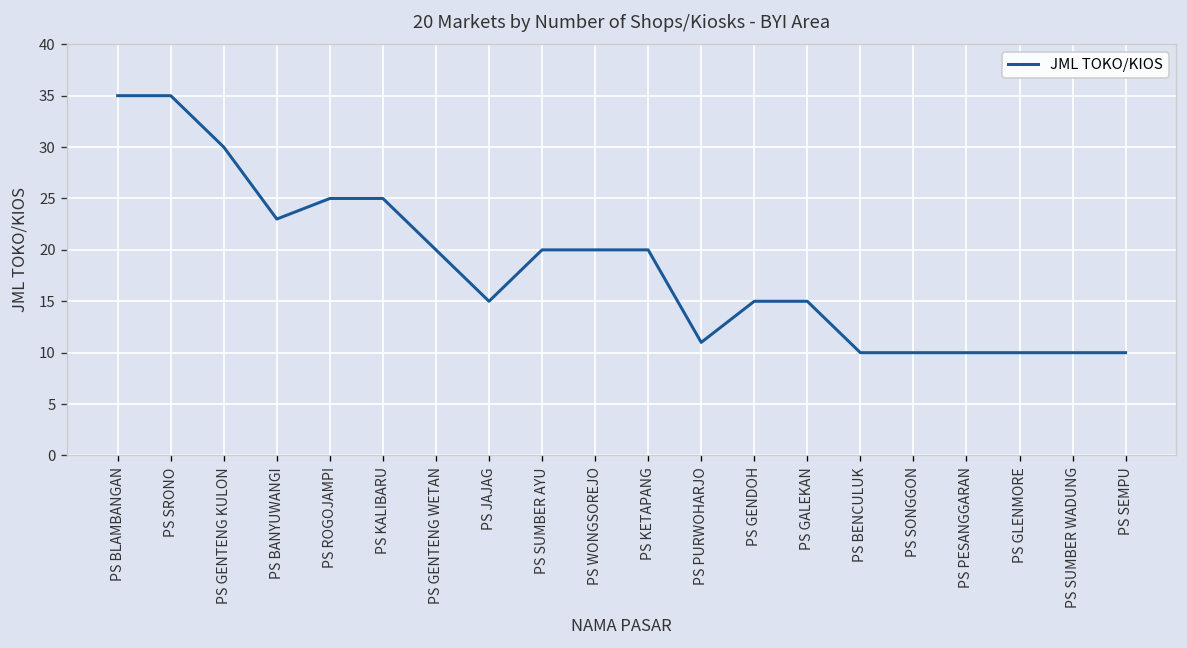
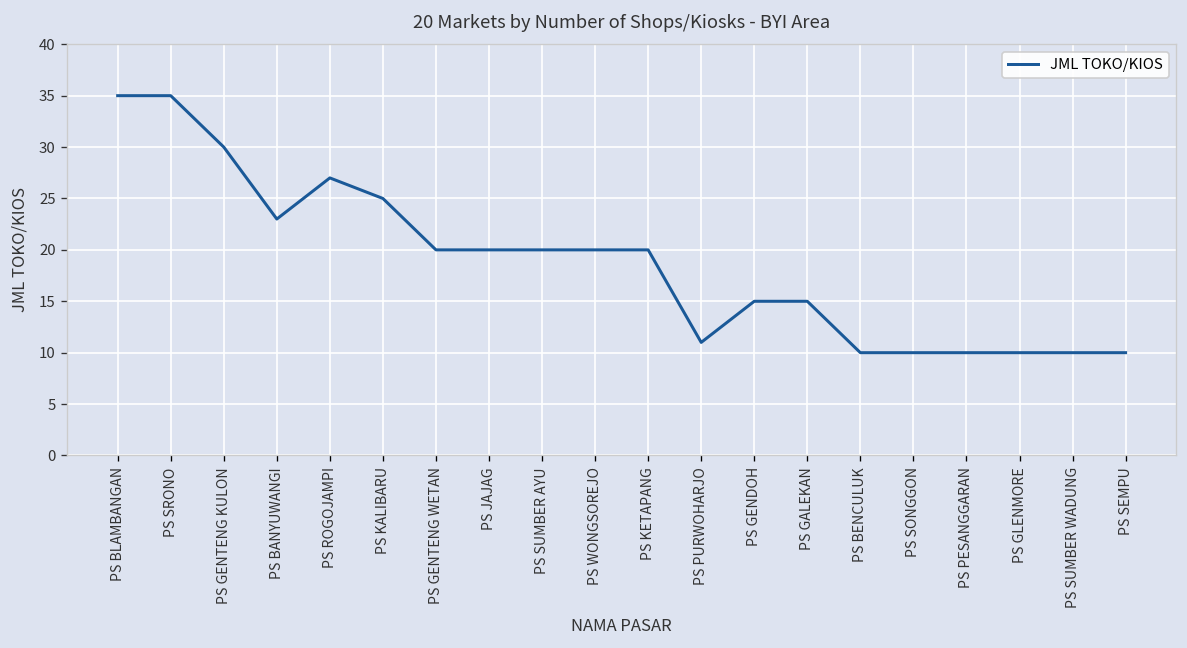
  {
    "PS BLAMBANGAN": 35,
    "PS SRONO": 35,
    "PS GENTENG KULON": 30,
    "PS BANYUWANGI": 23,
-   "PS ROGOJAMPI": 25,
+   "PS ROGOJAMPI": 27,
    "PS KALIBARU": 25,
    "PS GENTENG WETAN": 20,
-   "PS JAJAG": 15,
+   "PS JAJAG": 20,
    "PS SUMBER AYU": 20,
    "PS WONGSOREJO": 20,
    "PS KETAPANG": 20,
    "PS PURWOHARJO": 11,
    "PS GENDOH": 15,
    "PS GALEKAN": 15,
    "PS BENCULUK": 10,
    "PS SONGGON": 10,
    "PS PESANGGARAN": 10,
    "PS GLENMORE": 10,
    "PS SUMBER WADUNG": 10,
    "PS SEMPU": 10
  }
